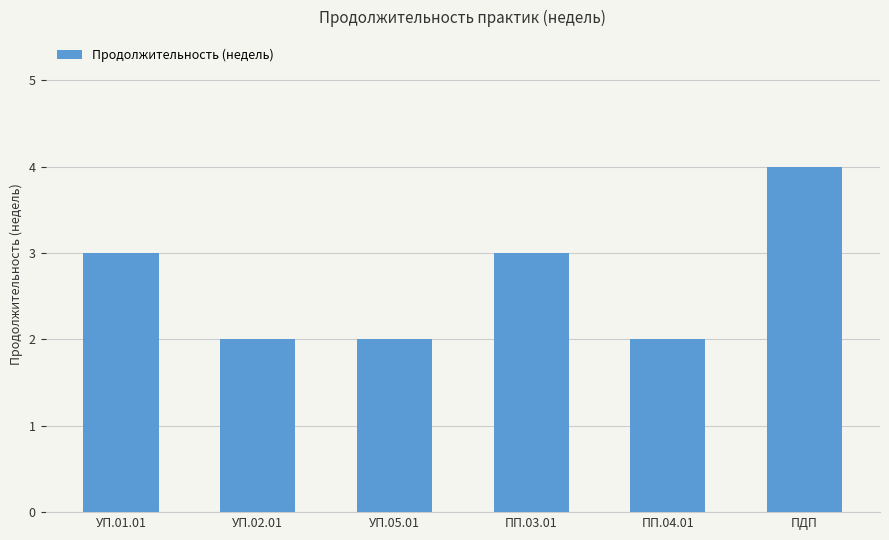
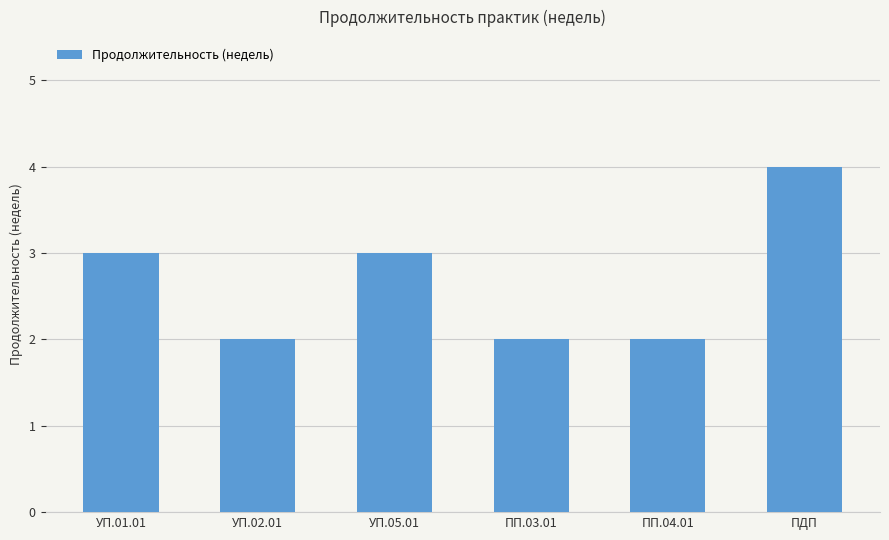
  {
    "УП.01.01": 3,
    "УП.02.01": 2,
-   "УП.05.01": 2,
-   "ПП.03.01": 3,
+   "УП.05.01": 3,
+   "ПП.03.01": 2,
    "ПП.04.01": 2,
    "ПДП": 4
  }
